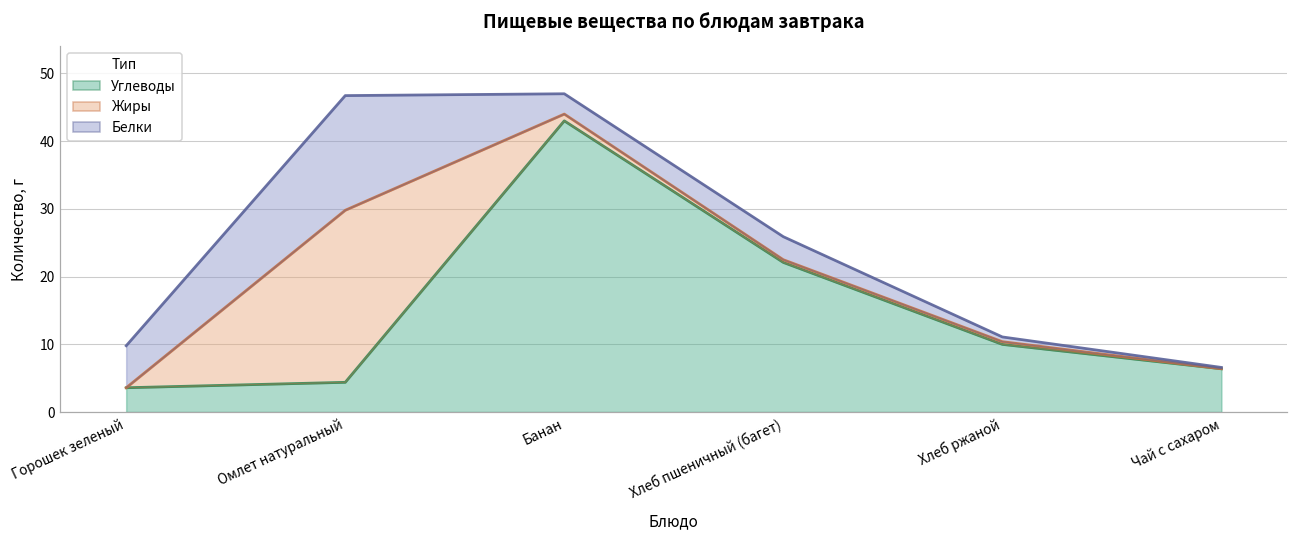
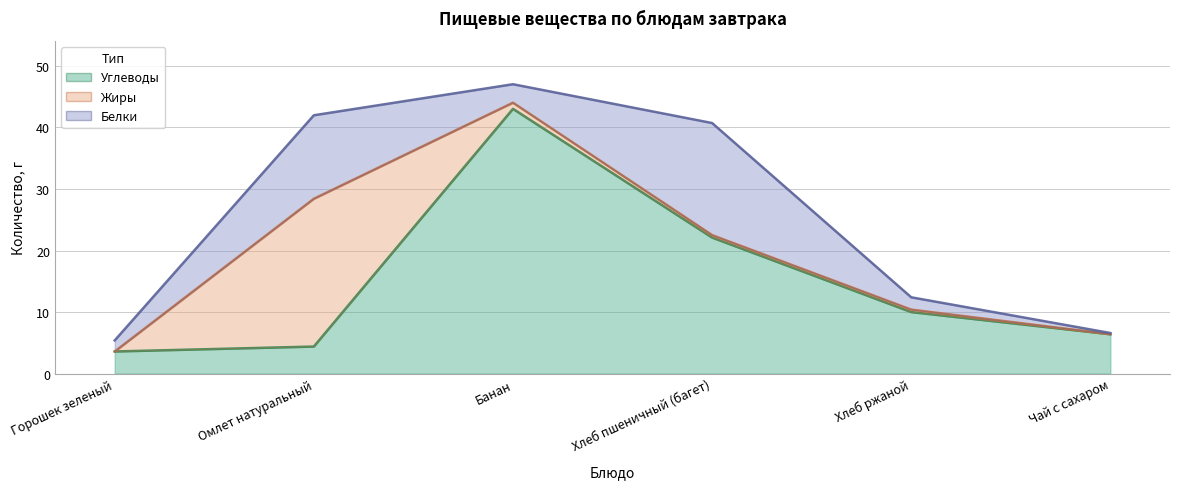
  {
    "Жиры": {
-     "Омлет натуральный": 25,
+     "Омлет натуральный": 24,
      "Банан": 1
    },
    "Белки": {
-     "Горошек зеленый": 6,
-     "Омлет натуральный": 17,
+     "Горошек зеленый": 2,
+     "Омлет натуральный": 14,
      "Банан": 3,
-     "Хлеб пшеничный (багет)": 3,
-     "Хлеб ржаной": 1
+     "Хлеб пшеничный (багет)": 18,
+     "Хлеб ржаной": 2
    }
  }
